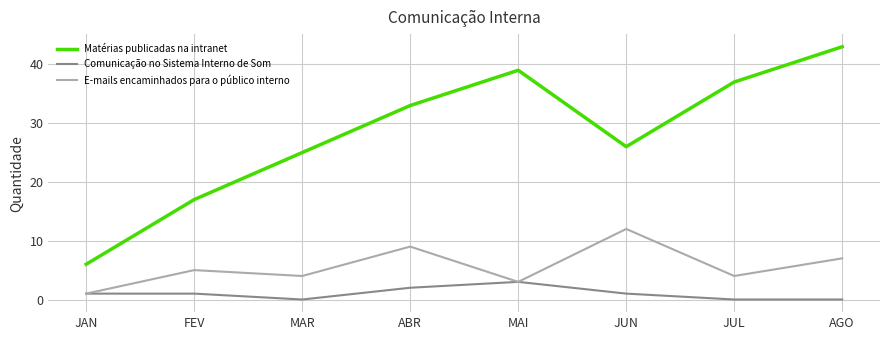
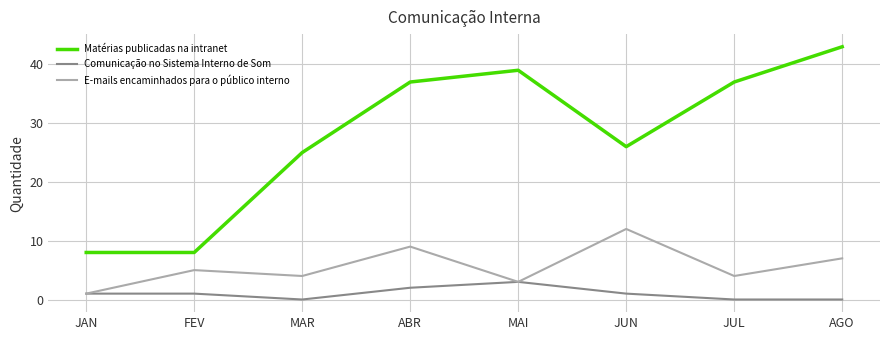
  {
    "Matérias publicadas na intranet": {
-     "JAN": 6,
-     "FEV": 17,
+     "JAN": 8,
+     "FEV": 8,
      "MAR": 25,
-     "ABR": 33,
+     "ABR": 37,
      "MAI": 39,
      "JUN": 26,
      "JUL": 37,
      "AGO": 43
    }
  }
